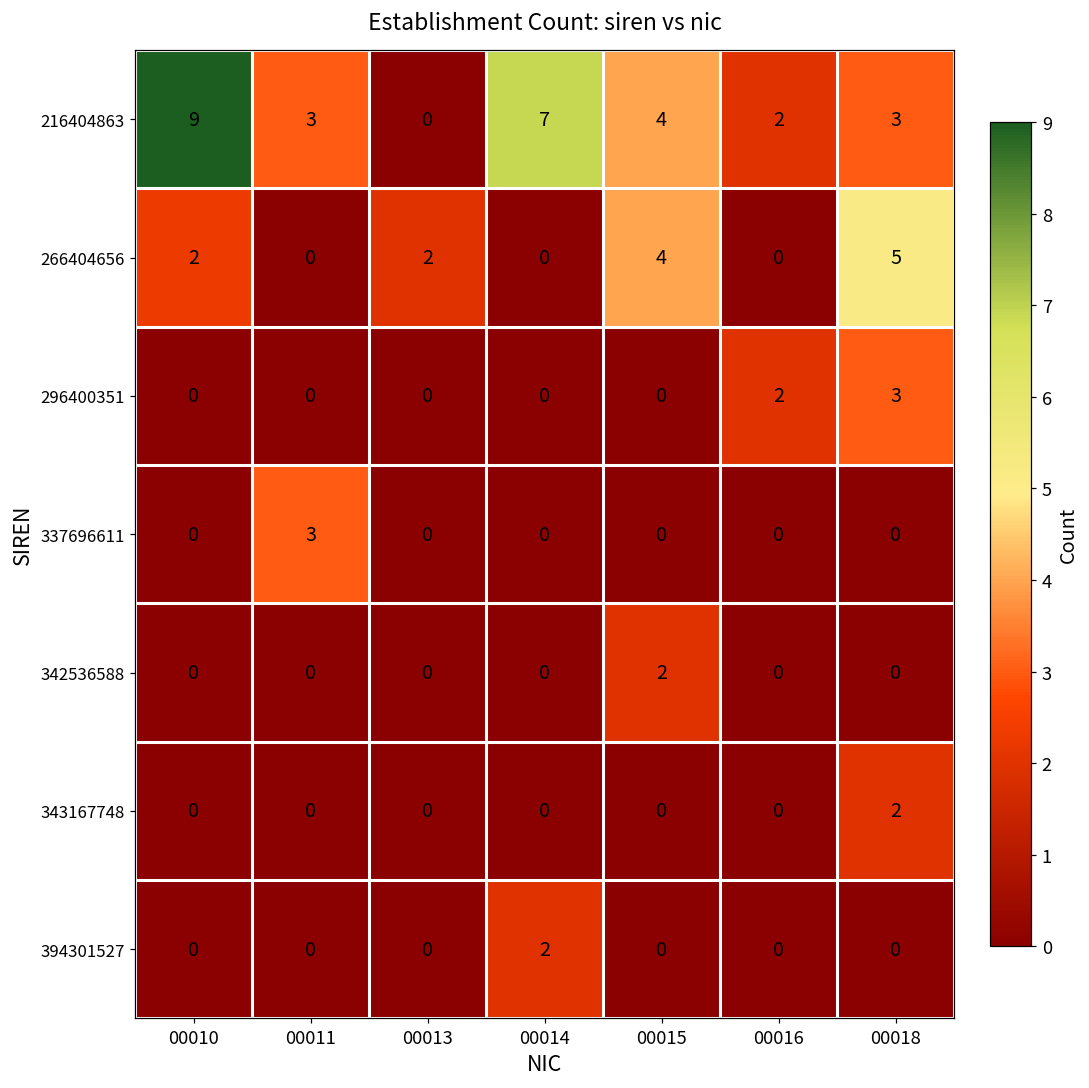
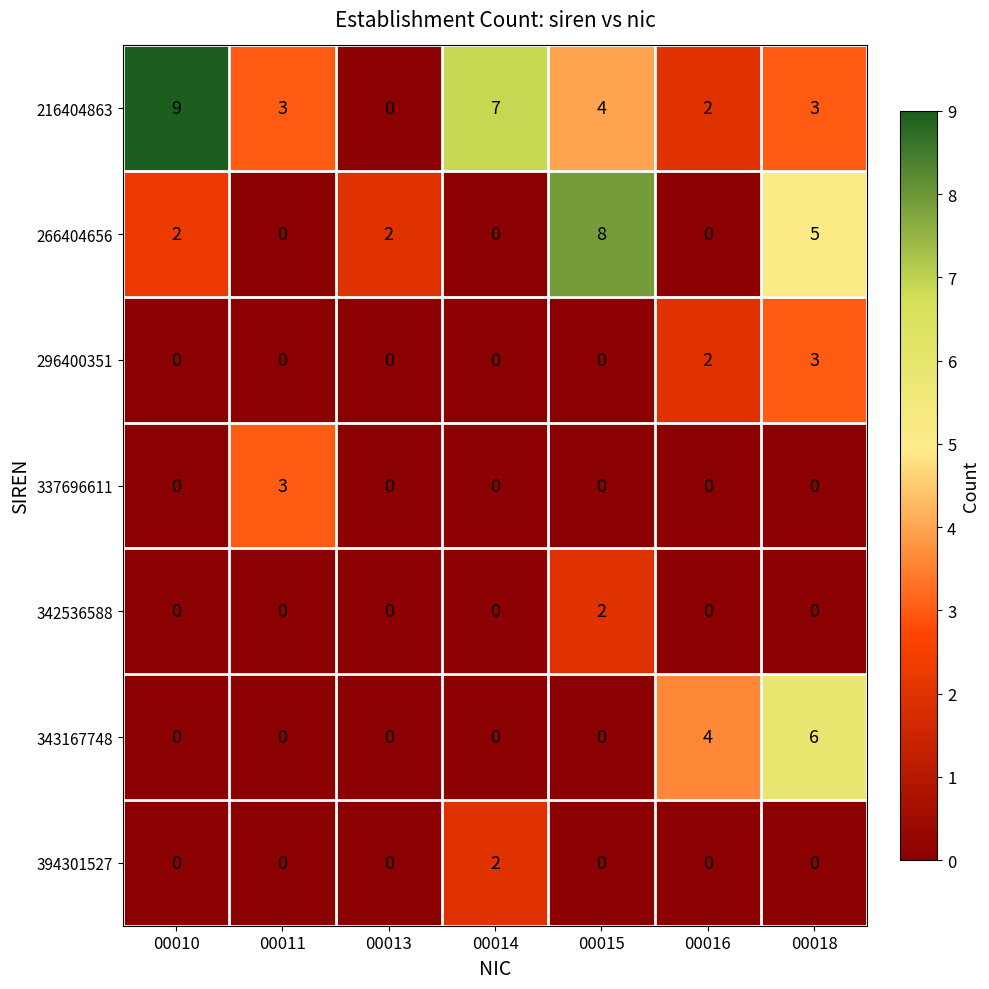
  {
    "216404863": {
      "00010": 9,
      "00011": 3,
      "00013": 0,
      "00014": 7,
      "00015": 4,
      "00016": 2,
      "00018": 3
    },
    "266404656": {
      "00010": 2,
      "00011": 0,
      "00013": 2,
      "00014": 0,
-     "00015": 4,
+     "00015": 8,
      "00016": 0,
      "00018": 5
    },
    "296400351": {
      "00010": 0,
      "00011": 0,
      "00013": 0,
      "00014": 0,
      "00015": 0,
      "00016": 2,
      "00018": 3
    },
    "337696611": {
      "00010": 0,
      "00011": 3,
      "00013": 0,
      "00014": 0,
      "00015": 0,
      "00016": 0,
      "00018": 0
    },
    "342536588": {
      "00010": 0,
      "00011": 0,
      "00013": 0,
      "00014": 0,
      "00015": 2,
      "00016": 0,
      "00018": 0
    },
    "343167748": {
      "00010": 0,
      "00011": 0,
      "00013": 0,
      "00014": 0,
      "00015": 0,
-     "00016": 0,
-     "00018": 2
+     "00016": 4,
+     "00018": 6
    },
    "394301527": {
      "00010": 0,
      "00011": 0,
      "00013": 0,
      "00014": 2,
      "00015": 0,
      "00016": 0,
      "00018": 0
    }
  }
